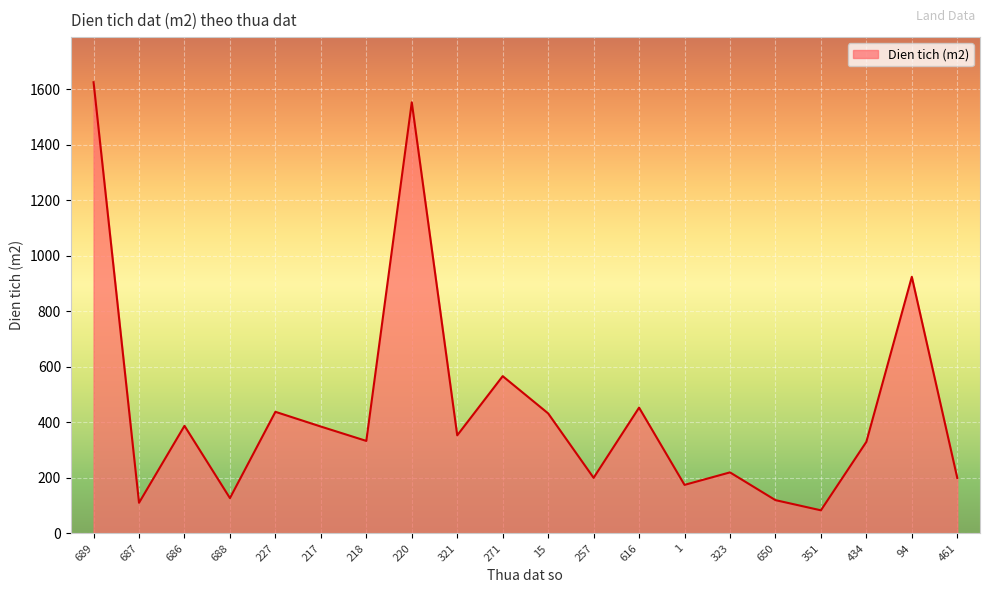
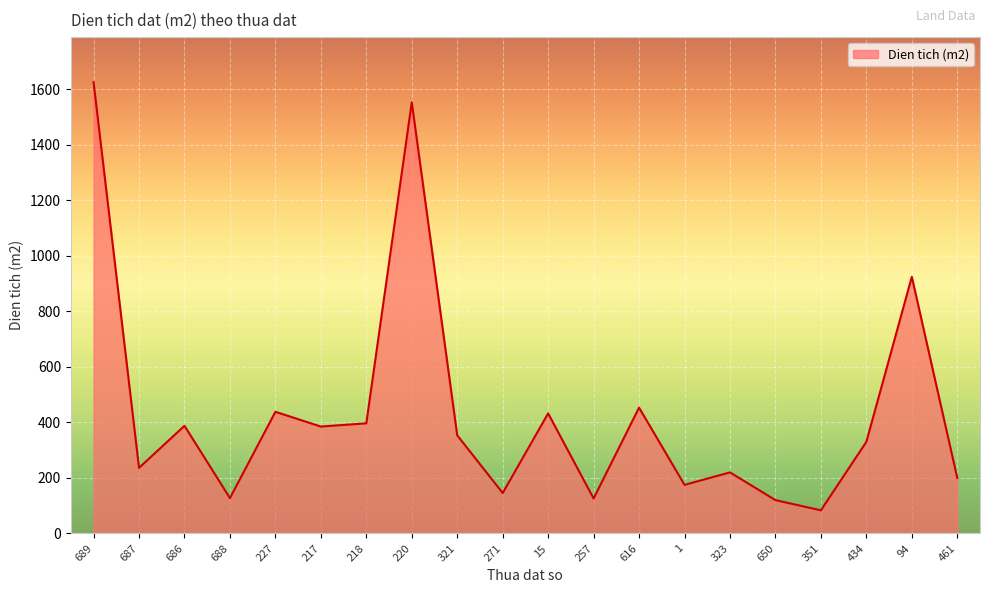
  {
    "689": 1620,
-   "687": 110,
+   "687": 240,
    "686": 390,
    "688": 130,
    "227": 440,
    "217": 390,
-   "218": 330,
+   "218": 400,
    "220": 1550,
    "321": 350,
-   "271": 570,
+   "271": 150,
    "15": 430,
-   "257": 200,
+   "257": 130,
    "616": 450,
    "1": 180,
    "323": 220,
    "650": 120,
    "351": 80,
    "434": 330,
    "94": 920,
    "461": 200
  }
